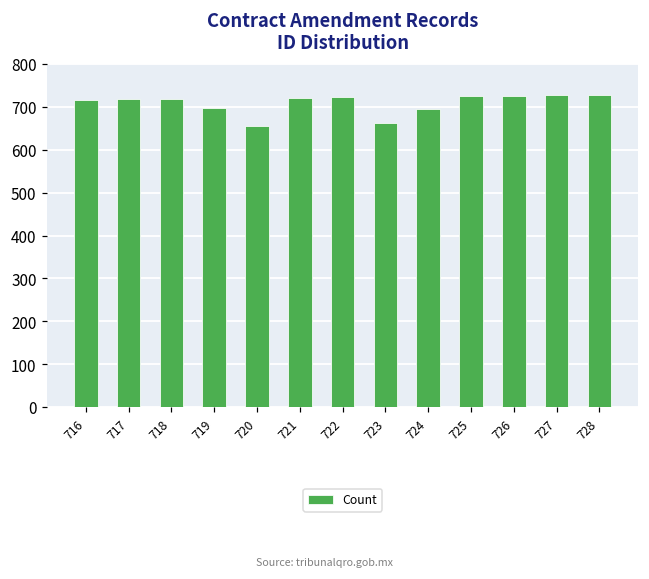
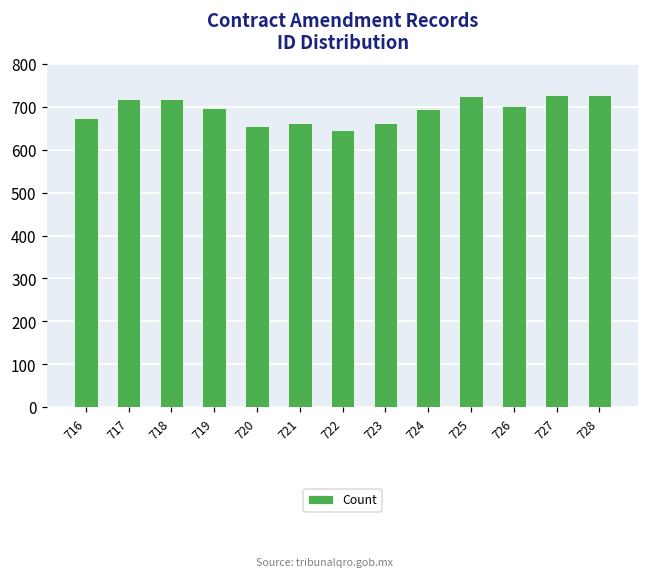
  {
-   "716": 720,
+   "716": 680,
    "717": 720,
    "718": 720,
    "719": 700,
    "720": 660,
-   "721": 720,
-   "722": 720,
+   "721": 660,
+   "722": 650,
    "723": 660,
    "724": 690,
    "725": 730,
-   "726": 730,
+   "726": 700,
    "727": 730,
    "728": 730
  }
